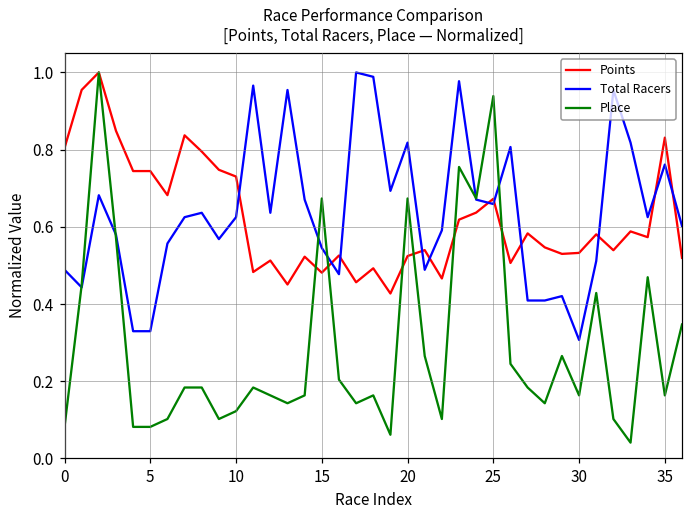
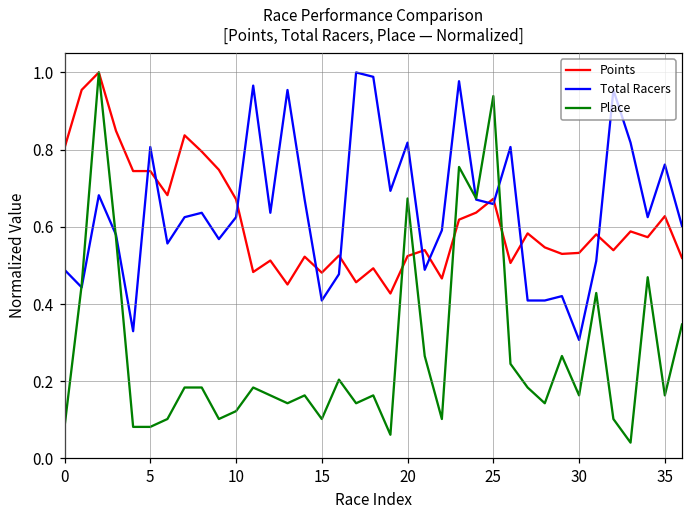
  {
    "Points": {
      "0": 0.80,
      "5": 0.74,
-     "10": 0.73,
+     "10": 0.67,
      "15": 0.48,
      "20": 0.52,
      "25": 0.67,
      "30": 0.53,
-     "35": 0.83
+     "35": 0.63
    },
    "Total Racers": {
      "0": 0.49,
-     "5": 0.33,
+     "5": 0.81,
      "10": 0.63,
-     "15": 0.55,
+     "15": 0.41,
      "20": 0.82,
      "25": 0.66,
      "30": 0.31,
      "35": 0.76
    },
    "Place": {
      "0": 0.08,
      "5": 0.08,
      "10": 0.12,
-     "15": 0.67,
+     "15": 0.10,
      "20": 0.67,
      "25": 0.94,
      "30": 0.16,
      "35": 0.16
    }
  }
